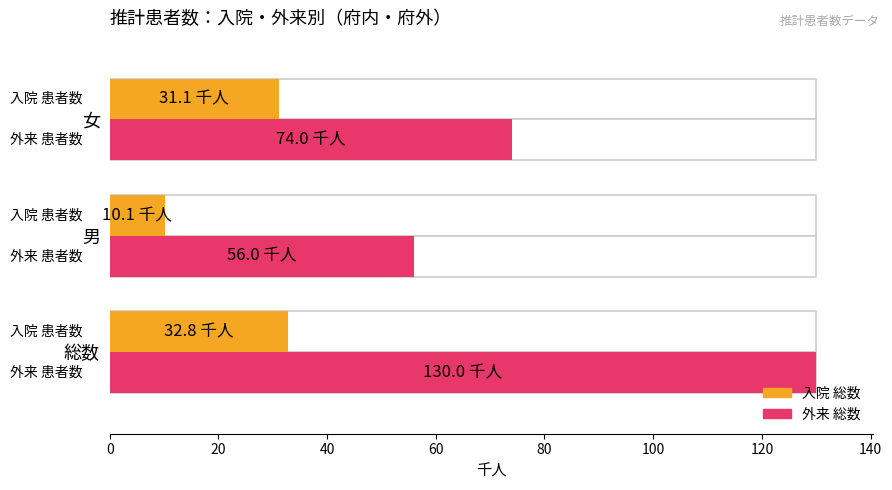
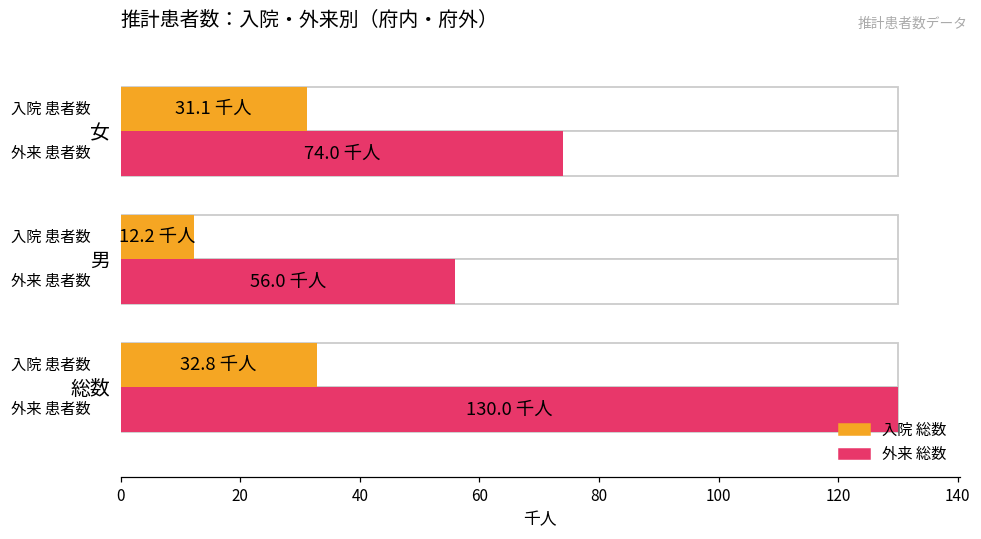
  {
    "入院 総数": {
-     "男": 10.1
+     "男": 12.2
    },
    "外来 総数": {
      "総数": 130.0
    }
  }
